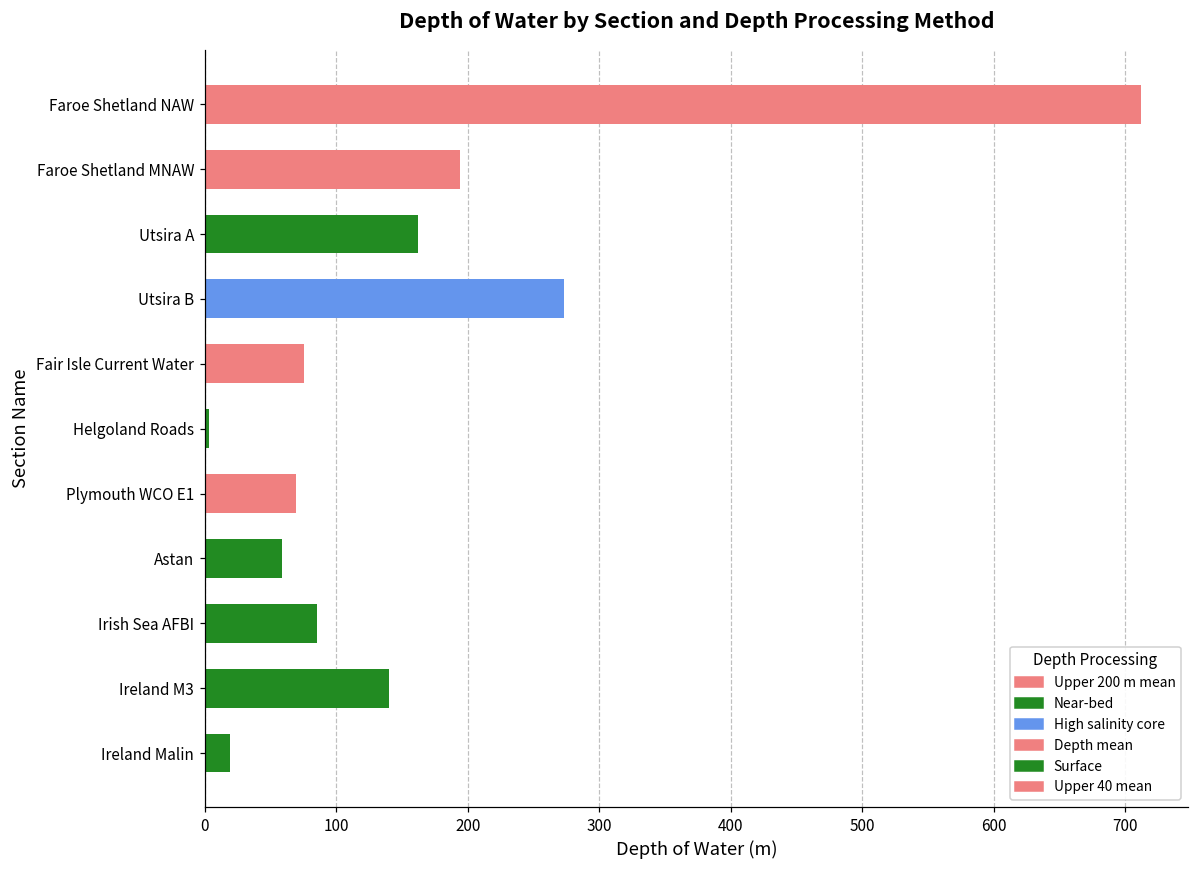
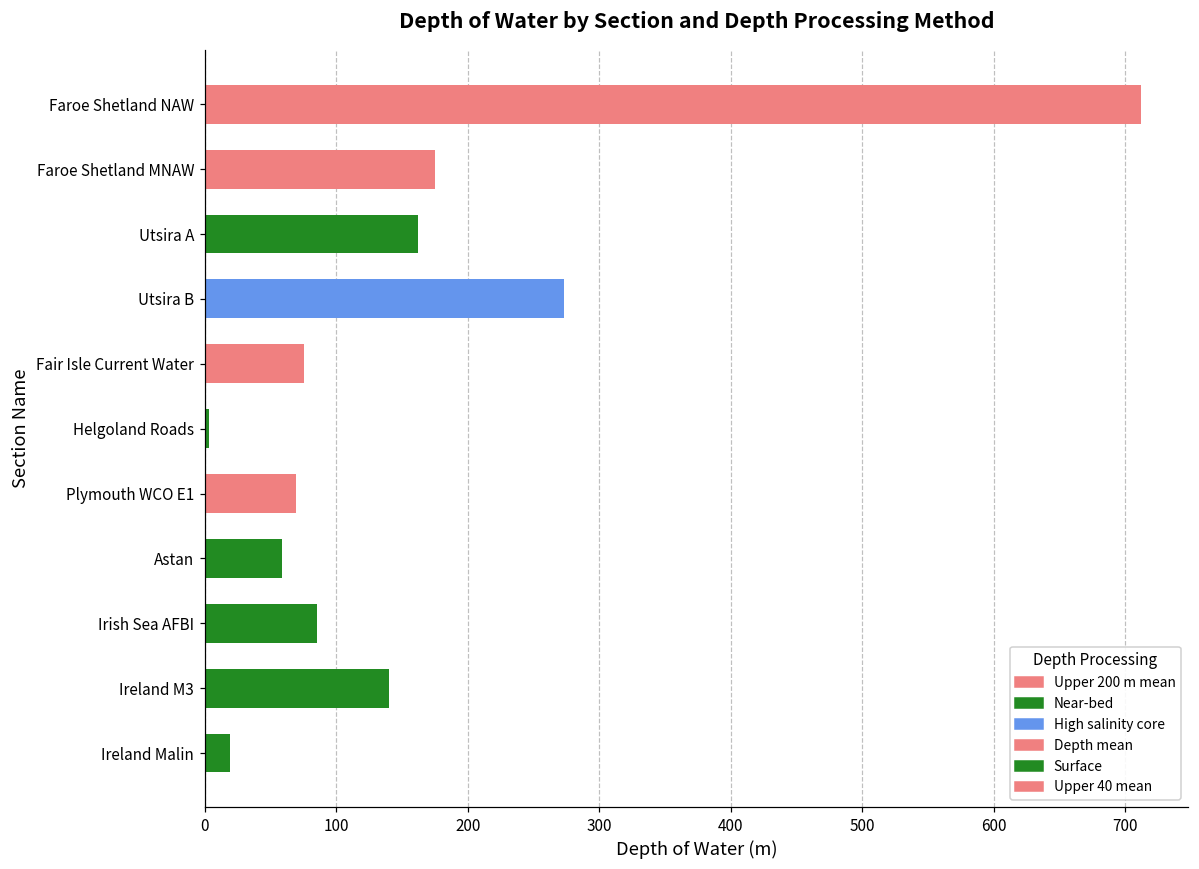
  {
    "Faroe Shetland NAW": 712,
-   "Faroe Shetland MNAW": 194,
+   "Faroe Shetland MNAW": 175,
    "Utsira A": 162,
    "Utsira B": 273,
    "Fair Isle Current Water": 75,
    "Helgoland Roads": 3,
    "Plymouth WCO E1": 69,
    "Astan": 59,
    "Irish Sea AFBI": 85,
    "Ireland M3": 140,
    "Ireland Malin": 19
  }
